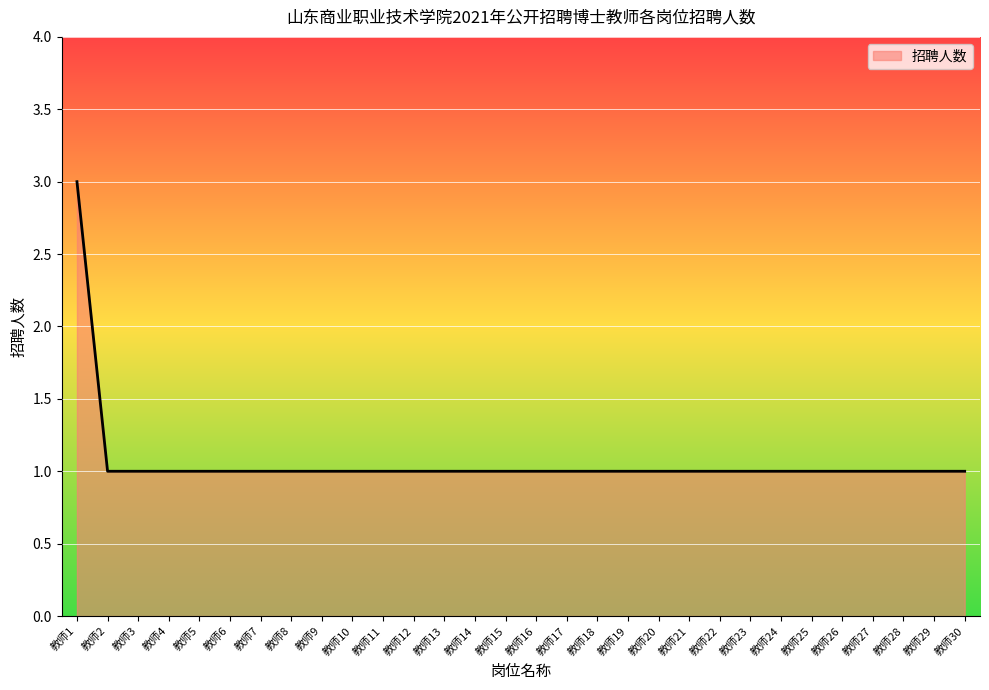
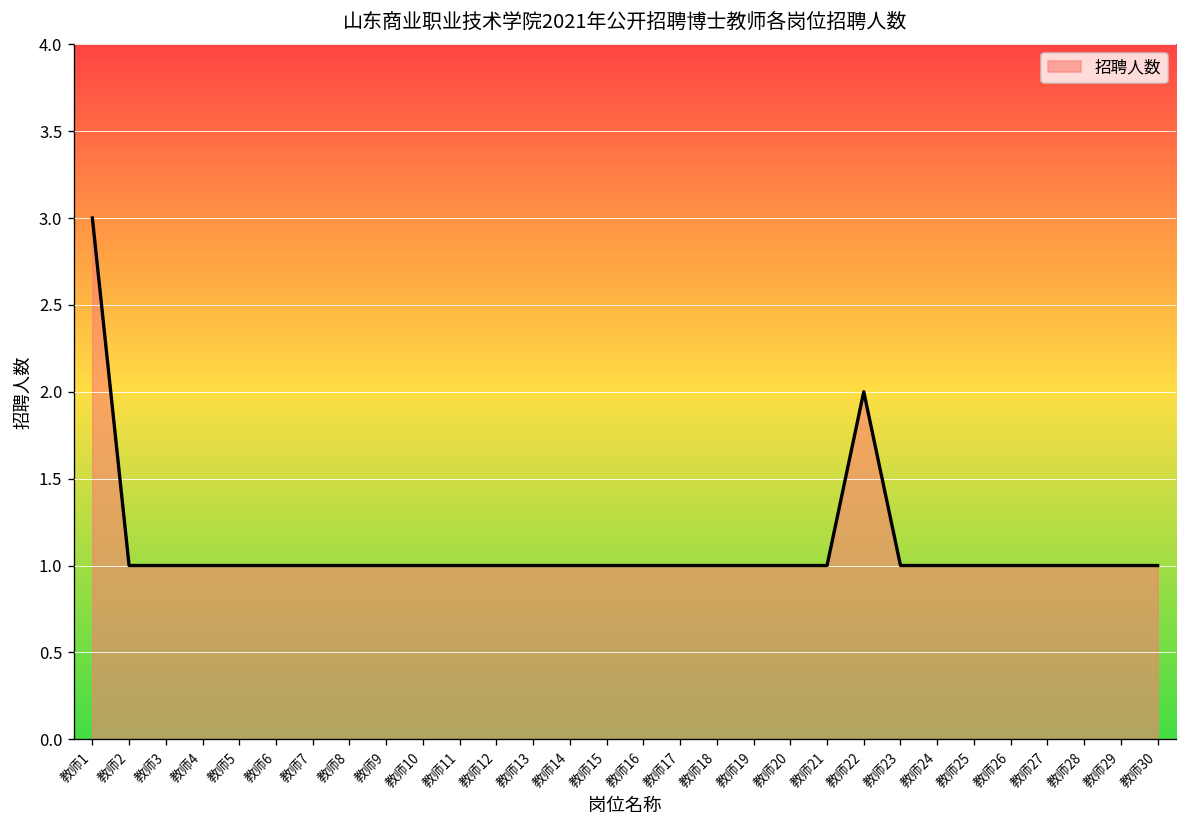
  {
    "教师1": 3,
    "教师2": 1,
    "教师3": 1,
    "教师4": 1,
    "教师5": 1,
    "教师6": 1,
    "教师7": 1,
    "教师8": 1,
    "教师9": 1,
    "教师10": 1,
    "教师11": 1,
    "教师12": 1,
    "教师13": 1,
    "教师14": 1,
    "教师15": 1,
    "教师16": 1,
    "教师17": 1,
    "教师18": 1,
    "教师19": 1,
    "教师20": 1,
    "教师21": 1,
-   "教师22": 1,
+   "教师22": 2,
    "教师23": 1,
    "教师24": 1,
    "教师25": 1,
    "教师26": 1,
    "教师27": 1,
    "教师28": 1,
    "教师29": 1,
    "教师30": 1
  }
